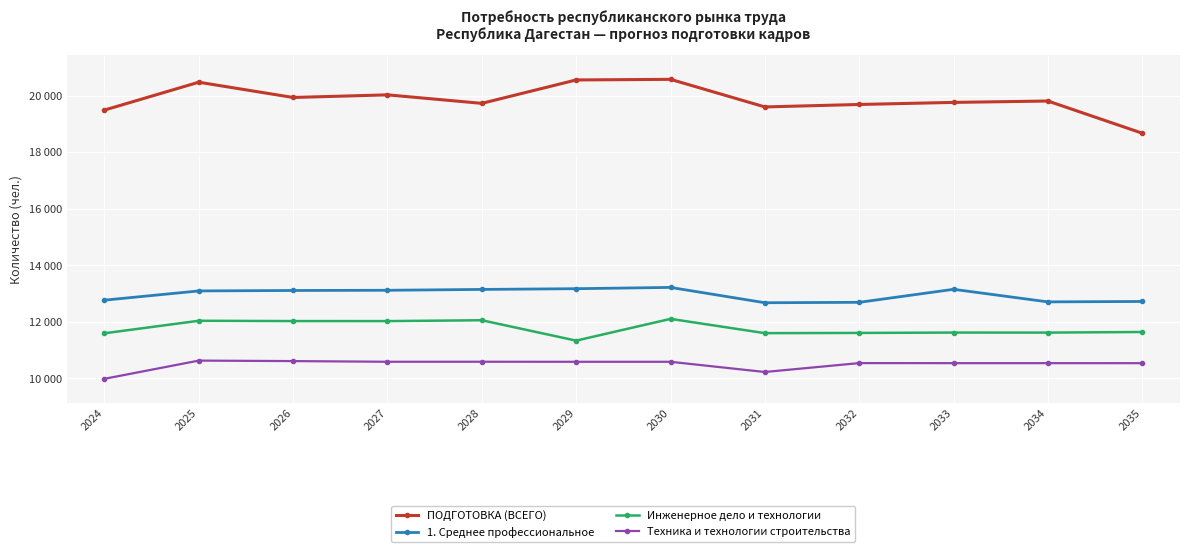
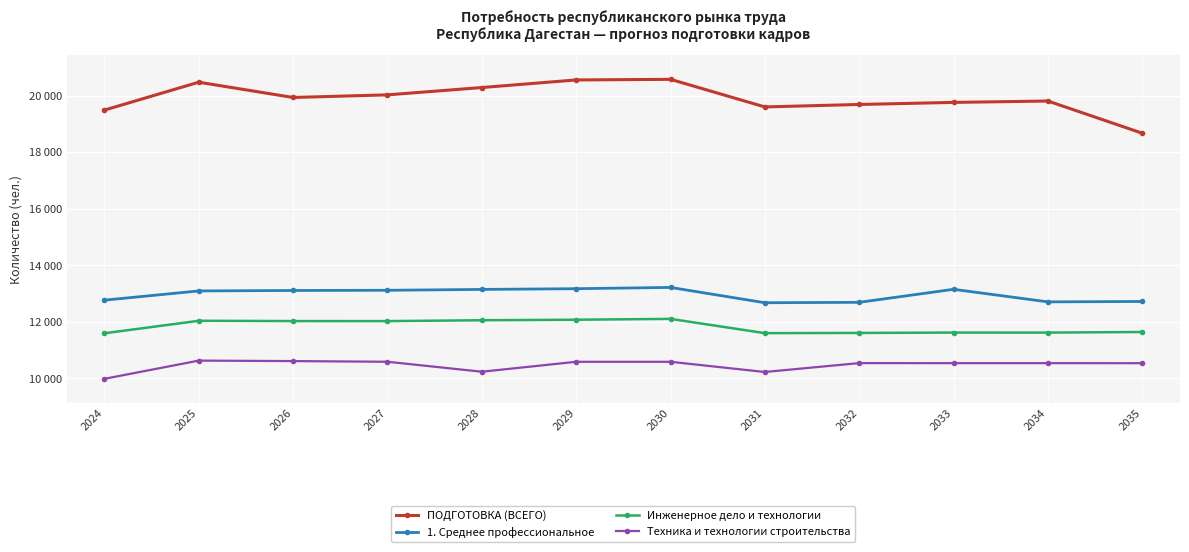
  {
    "ПОДГОТОВКА (ВСЕГО)": {
      "2024": 19500,
      "2025": 20500,
      "2026": 19900,
      "2027": 20000,
-     "2028": 19700,
+     "2028": 20300,
      "2029": 20600,
      "2030": 20600,
      "2031": 19600,
      "2032": 19700,
      "2033": 19800,
      "2034": 19800,
      "2035": 18700
    },
    "1. Среднее профессиональное": {
      "2024": 12800,
      "2025": 13100,
      "2026": 13100,
      "2027": 13100,
      "2028": 13100,
      "2029": 13200,
      "2030": 13200,
      "2031": 12700,
      "2032": 12700,
      "2033": 13100,
      "2034": 12700,
      "2035": 12700
    },
    "Инженерное дело и технологии": {
      "2024": 11600,
      "2025": 12000,
      "2026": 12000,
      "2027": 12000,
      "2028": 12100,
-     "2029": 11300,
+     "2029": 12100,
      "2030": 12100,
      "2031": 11600,
      "2032": 11600,
      "2033": 11600,
      "2034": 11600,
      "2035": 11600
    },
    "Техника и технологии строительства": {
      "2024": 10000,
      "2025": 10600,
      "2026": 10600,
      "2027": 10600,
-     "2028": 10600,
+     "2028": 10200,
      "2029": 10600,
      "2030": 10600,
      "2031": 10200,
      "2032": 10500,
      "2033": 10500,
      "2034": 10500,
      "2035": 10500
    }
  }
